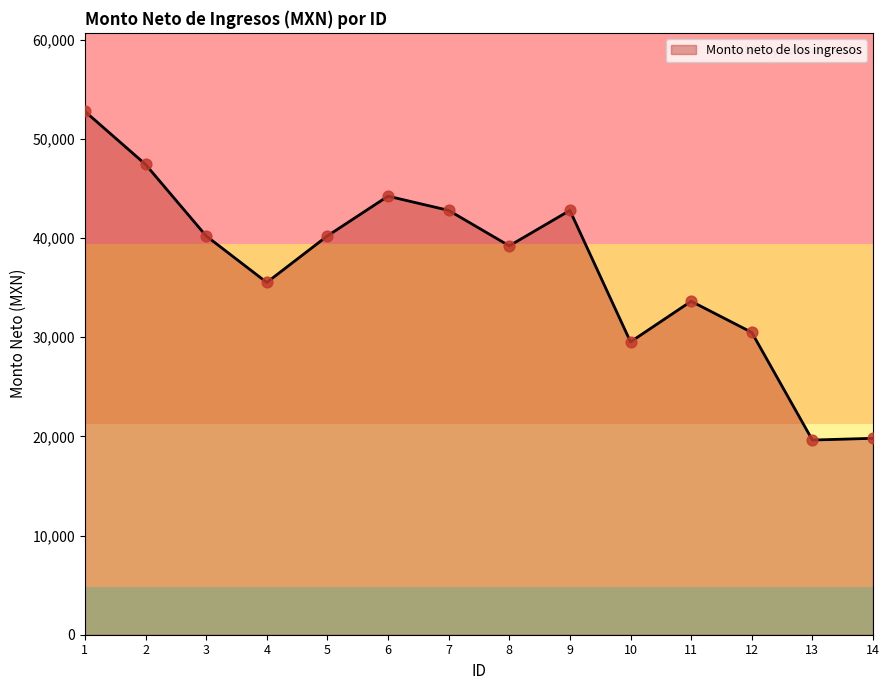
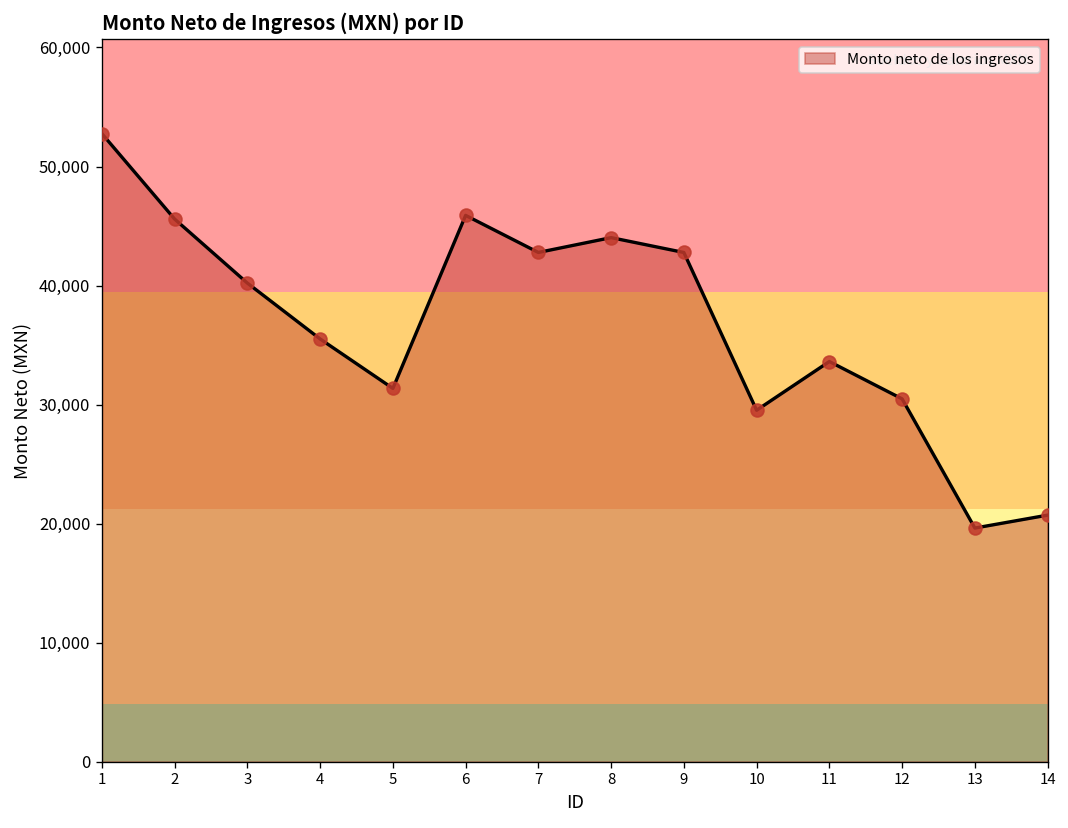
  {
    "1": "53,000",
-   "2": "47,000",
+   "2": "46,000",
    "3": "40,000",
    "4": "36,000",
-   "5": "40,000",
-   "6": "44,000",
+   "5": "31,000",
+   "6": "46,000",
    "7": "43,000",
-   "8": "39,000",
+   "8": "44,000",
    "9": "43,000",
    "10": "30,000",
    "11": "34,000",
    "12": "30,000",
    "13": "20,000",
-   "14": "20,000"
+   "14": "21,000"
  }
